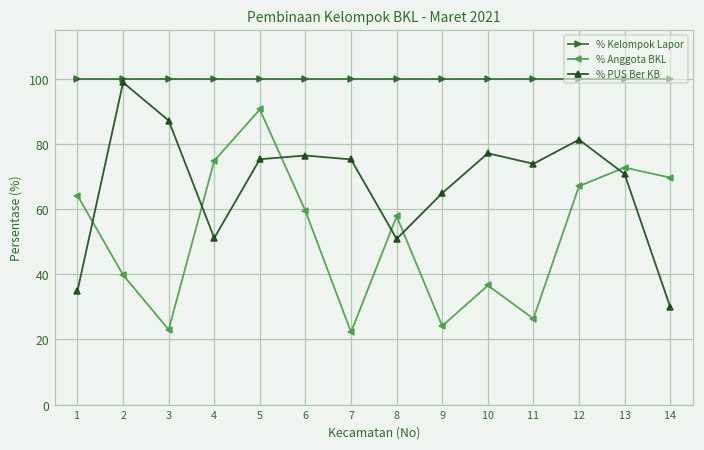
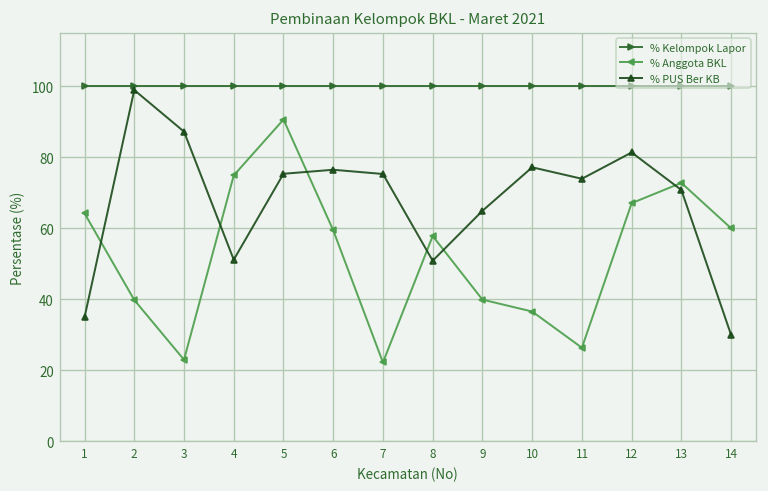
  {
    "% Anggota BKL": {
      "1": 64,
      "2": 40,
      "3": 23,
      "4": 75,
      "5": 91,
      "6": 59,
      "7": 22,
      "8": 58,
-     "9": 24,
+     "9": 40,
      "10": 37,
      "11": 26,
      "12": 67,
      "13": 73,
-     "14": 70
+     "14": 60
    }
  }
